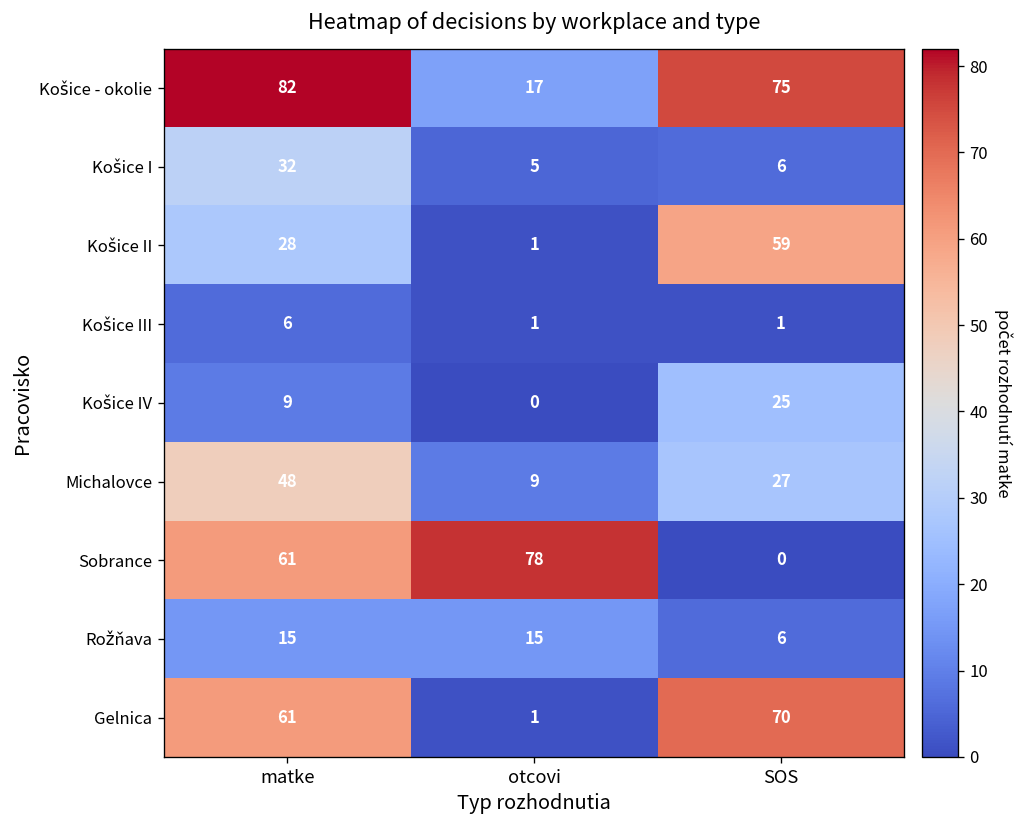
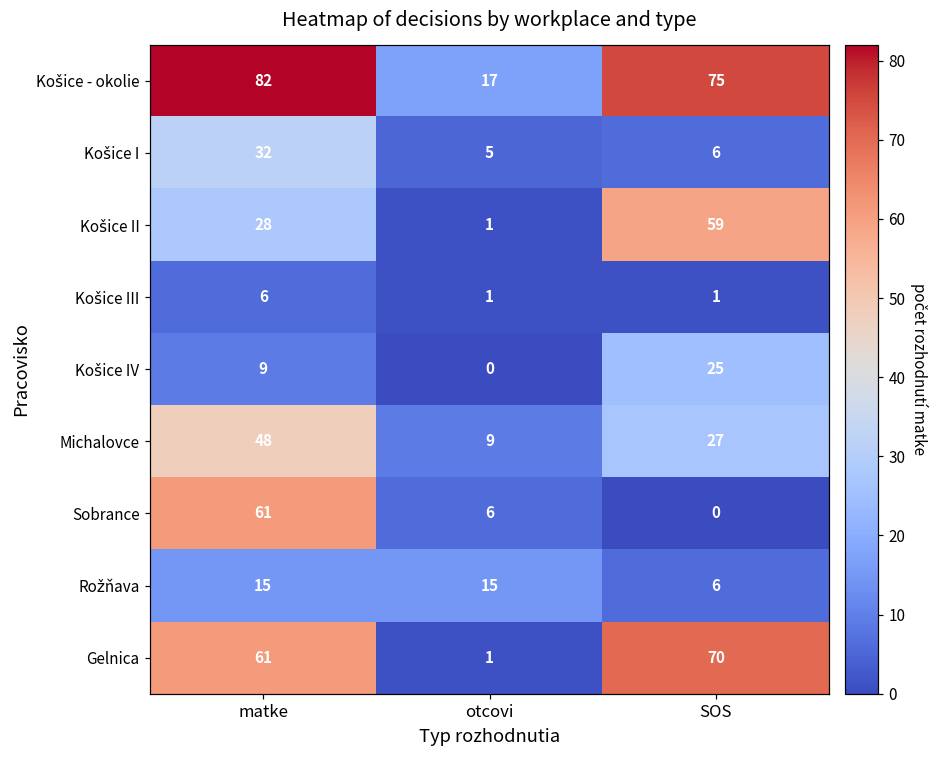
  {
    "Košice - okolie": {
      "matke": 82,
      "otcovi": 17,
      "SOS": 75
    },
    "Košice I": {
      "matke": 32,
      "otcovi": 5,
      "SOS": 6
    },
    "Košice II": {
      "matke": 28,
      "otcovi": 1,
      "SOS": 59
    },
    "Košice III": {
      "matke": 6,
      "otcovi": 1,
      "SOS": 1
    },
    "Košice IV": {
      "matke": 9,
      "otcovi": 0,
      "SOS": 25
    },
    "Michalovce": {
      "matke": 48,
      "otcovi": 9,
      "SOS": 27
    },
    "Sobrance": {
      "matke": 61,
-     "otcovi": 78,
+     "otcovi": 6,
      "SOS": 0
    },
    "Rožňava": {
      "matke": 15,
      "otcovi": 15,
      "SOS": 6
    },
    "Gelnica": {
      "matke": 61,
      "otcovi": 1,
      "SOS": 70
    }
  }
